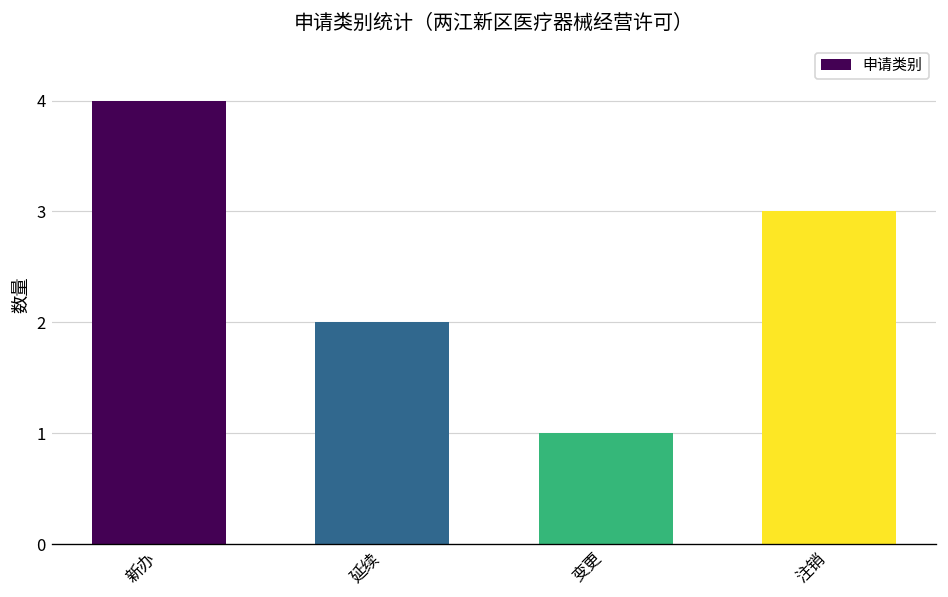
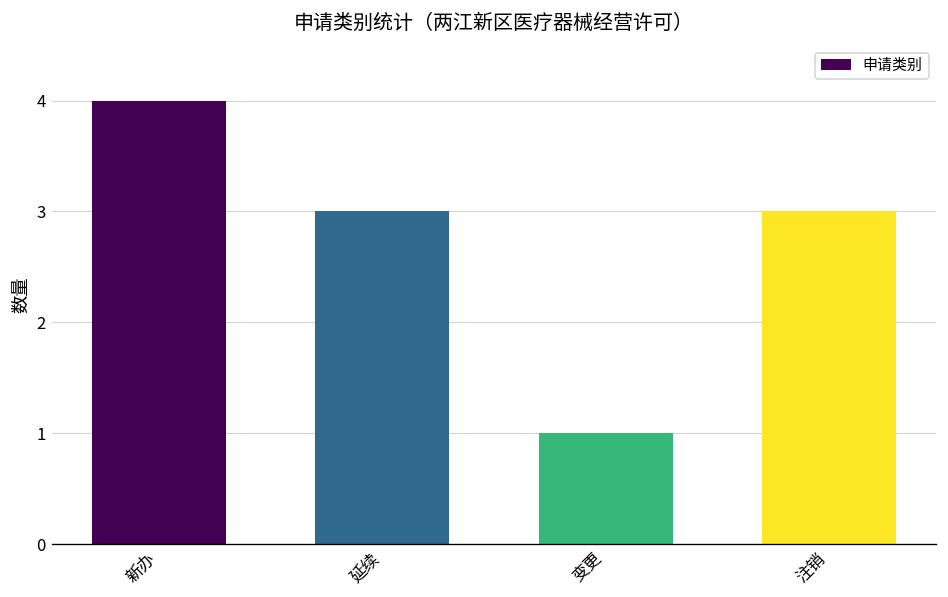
  {
    "新办": 4,
-   "延续": 2,
+   "延续": 3,
    "变更": 1,
    "注销": 3
  }
